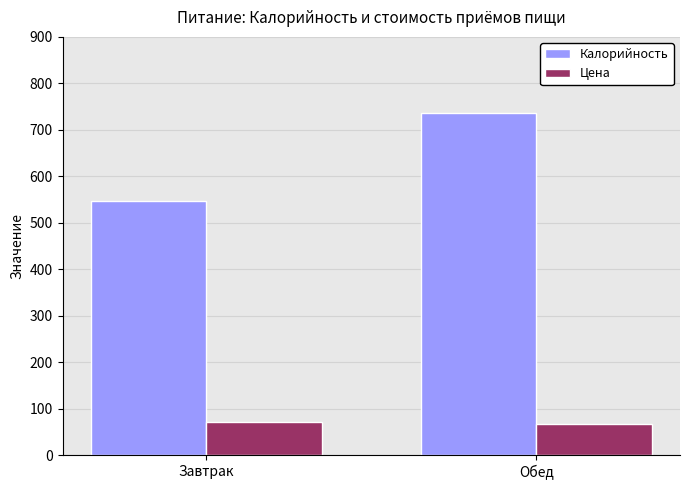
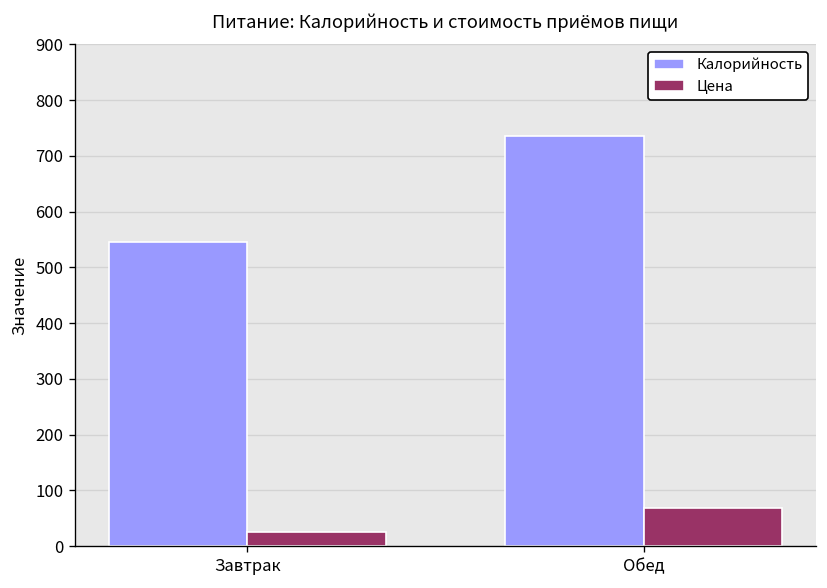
  {
    "Калорийность": {
      "Завтрак": 550,
      "Обед": 740
    },
    "Цена": {
-     "Завтрак": 70,
+     "Завтрак": 30,
      "Обед": 70
    }
  }
